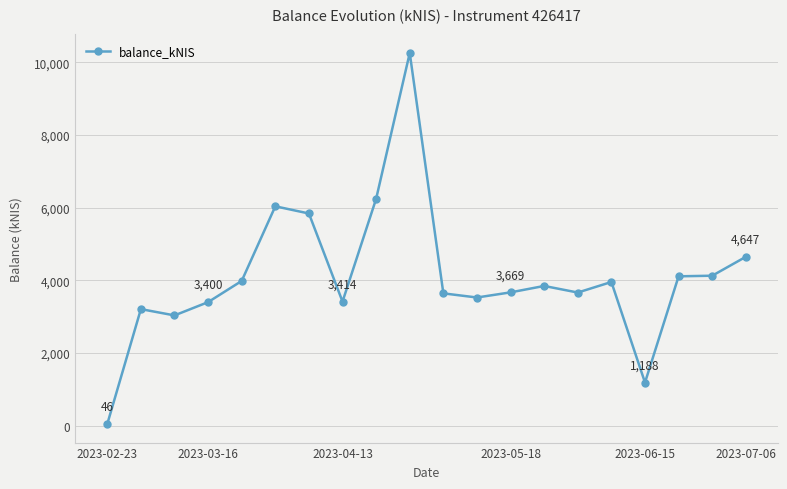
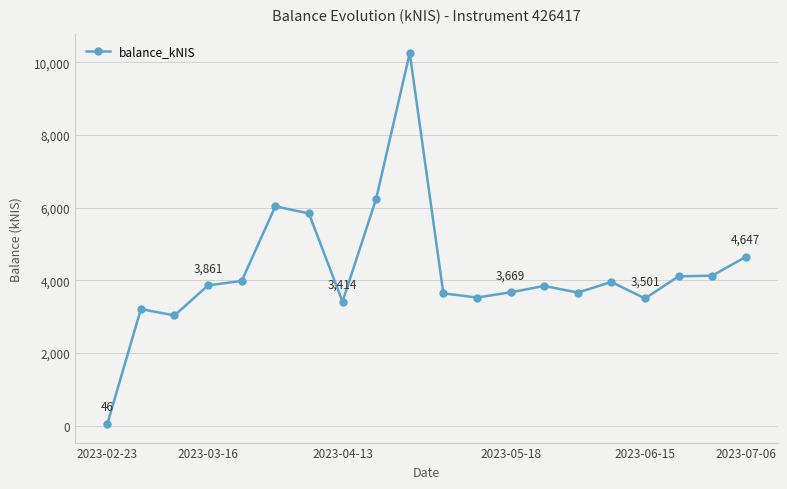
  {
    "2023-02-23": "46",
-   "2023-03-16": "3,400",
+   "2023-03-16": "3,861",
    "2023-04-13": "3,414",
    "2023-05-18": "3,669",
-   "2023-06-15": "1,188",
+   "2023-06-15": "3,501",
    "2023-07-06": "4,647"
  }
